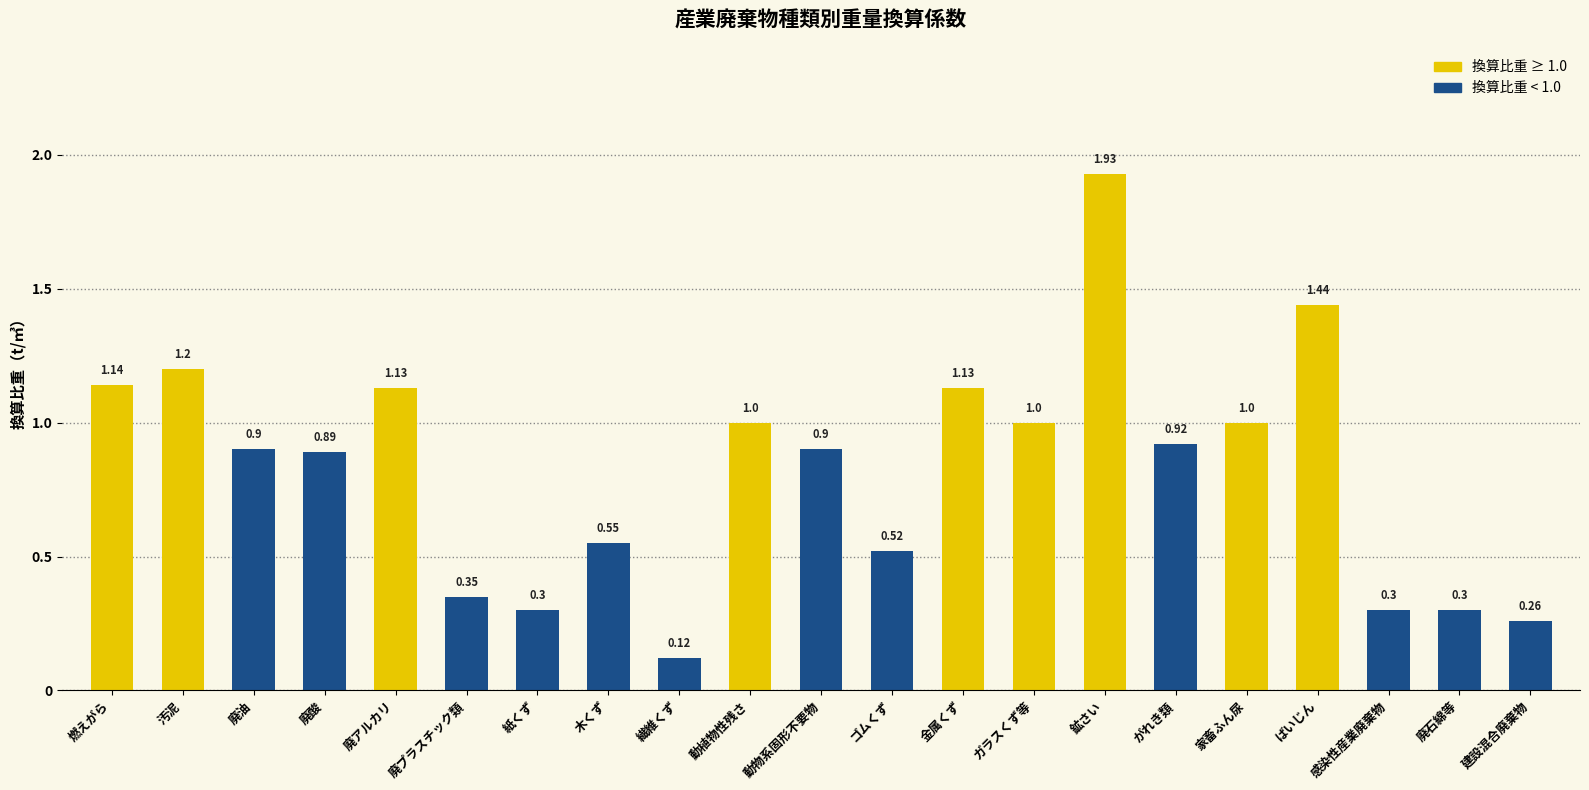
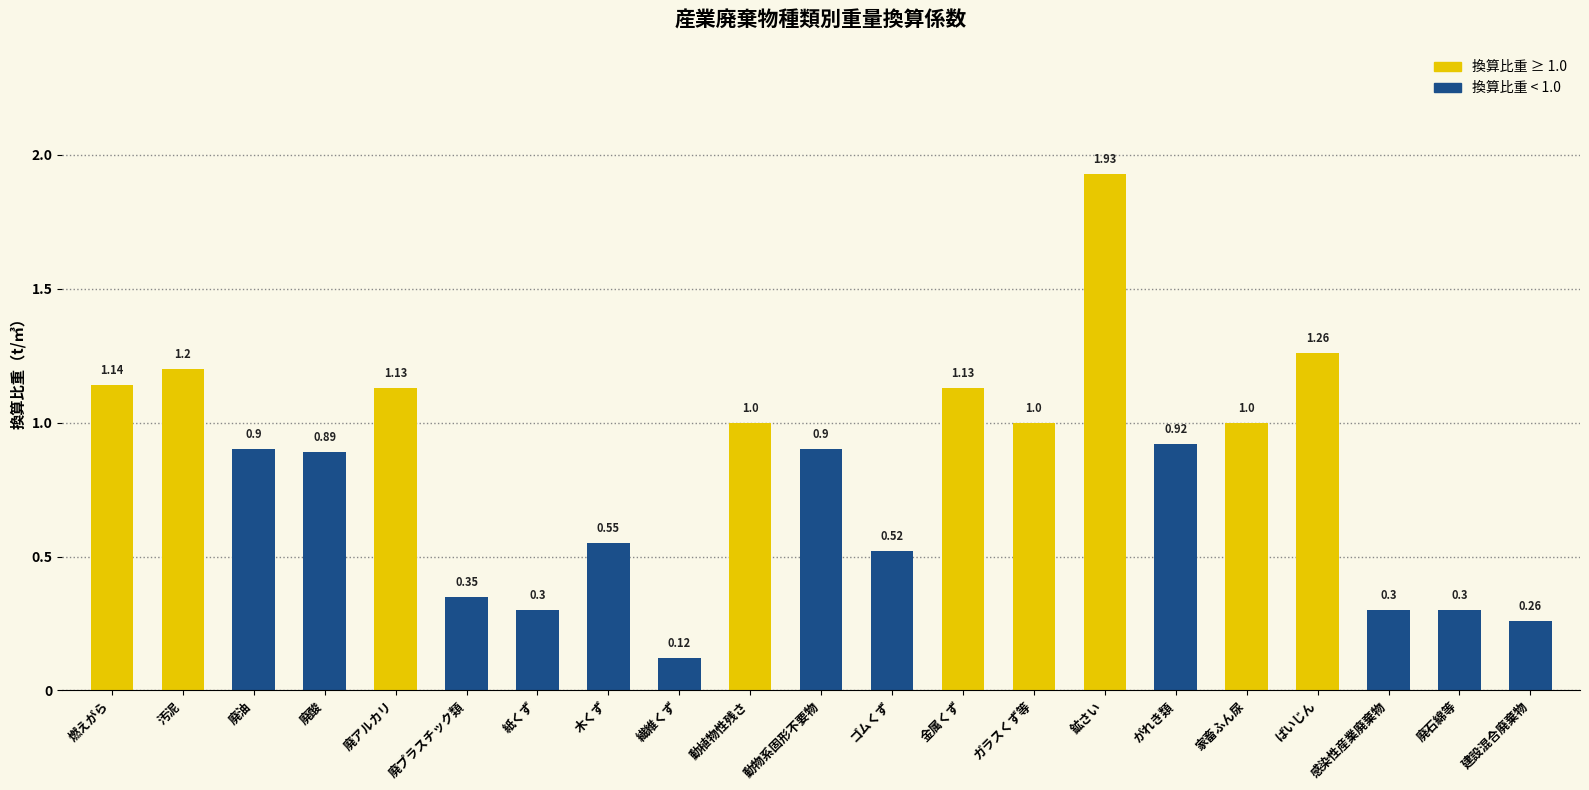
  {
    "換算比重 ≥ 1.0": {
      "燃えがら": 1.14,
      "汚泥": 1.2,
      "廃アルカリ": 1.13,
      "動植物性残さ": 1.0,
      "金属くず": 1.13,
      "ガラスくず等": 1.0,
      "鉱さい": 1.93,
      "家畜ふん尿": 1.0,
-     "ばいじん": 1.44
+     "ばいじん": 1.26
    },
    "換算比重 < 1.0": {
      "廃油": 0.9,
      "廃酸": 0.89,
      "廃プラスチック類": 0.35,
      "紙くず": 0.3,
      "木くず": 0.55,
      "繊維くず": 0.12,
      "動物系固形不要物": 0.9,
      "ゴムくず": 0.52,
      "がれき類": 0.92,
      "感染性産業廃棄物": 0.3,
      "廃石綿等": 0.3,
      "建設混合廃棄物": 0.26
    }
  }
